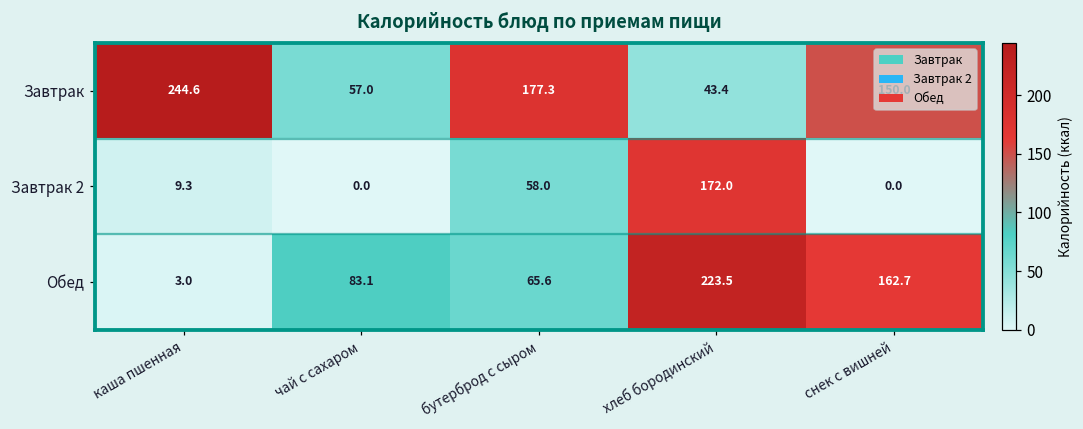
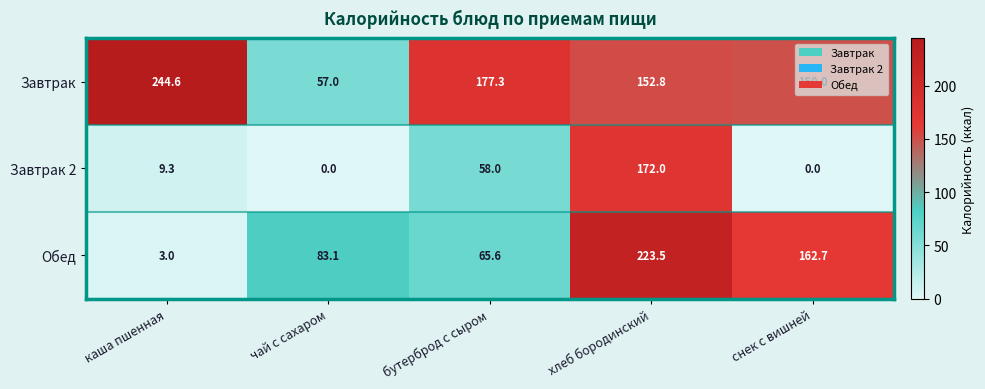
  {
    "Завтрак": {
      "каша пшенная": 244.6,
      "чай с сахаром": 57.0,
      "бутерброд с сыром": 177.3,
-     "хлеб бородинский": 43.4
+     "хлеб бородинский": 152.8
    },
    "Завтрак 2": {
      "каша пшенная": 9.3,
      "чай с сахаром": 0.0,
      "бутерброд с сыром": 58.0,
      "хлеб бородинский": 172.0,
      "снек с вишней": 0.0
    },
    "Обед": {
      "каша пшенная": 3.0,
      "чай с сахаром": 83.1,
      "бутерброд с сыром": 65.6,
      "хлеб бородинский": 223.5,
      "снек с вишней": 162.7
    }
  }
